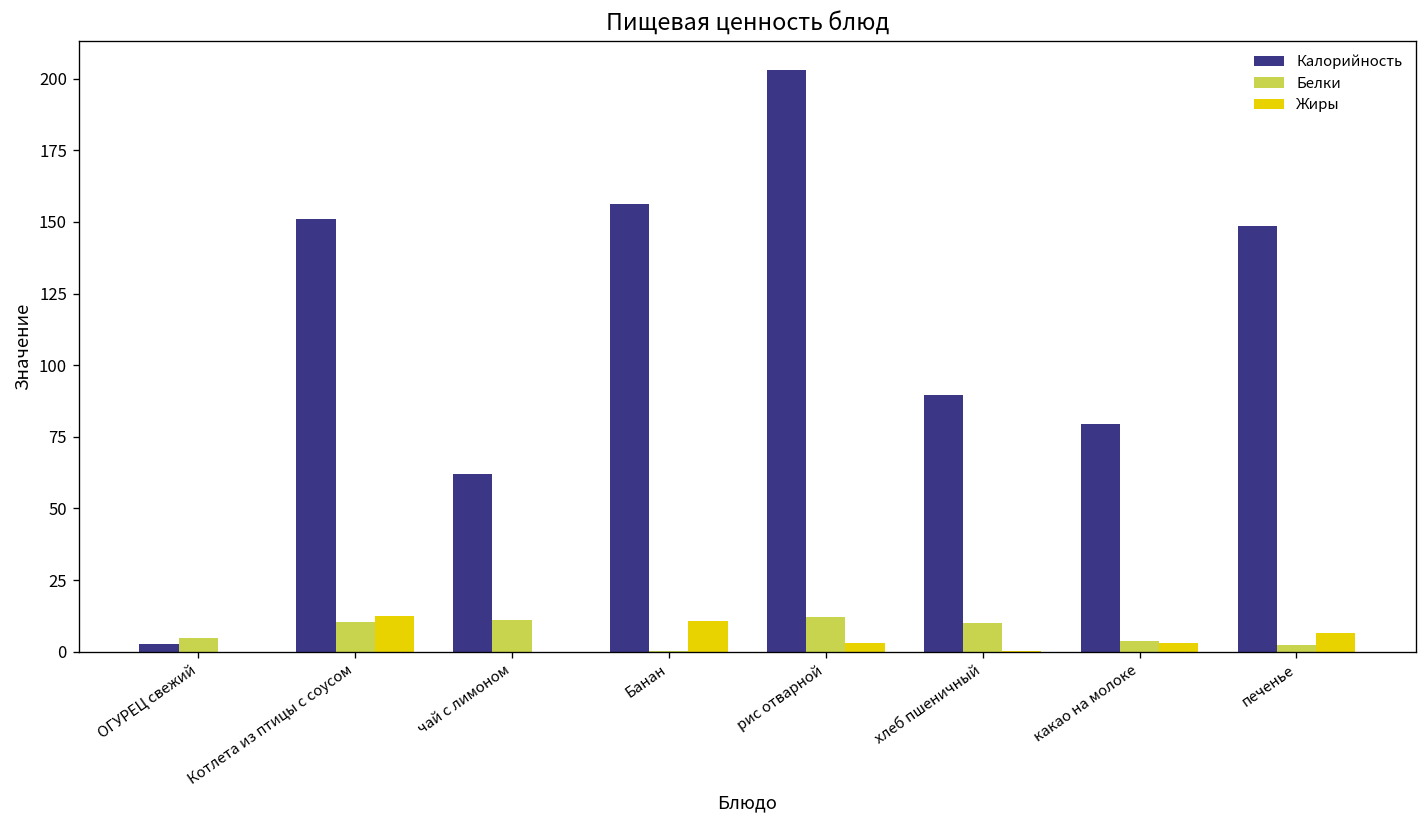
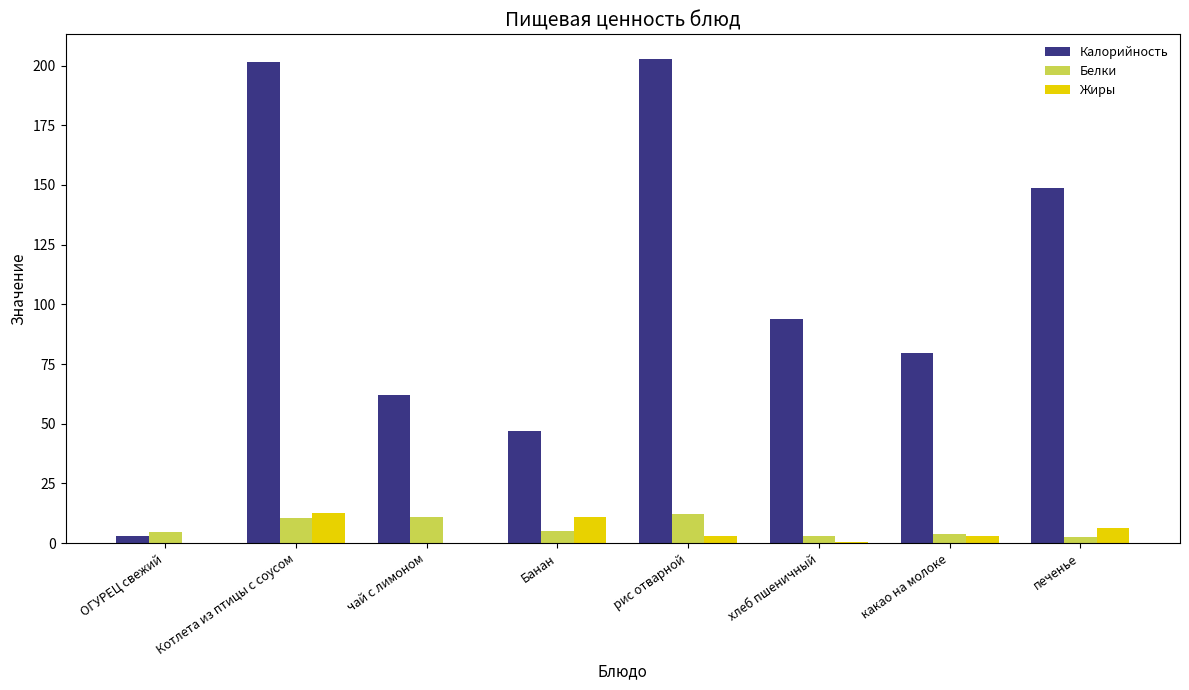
  {
    "Калорийность": {
      "ОГУРЕЦ свежий": 3,
-     "Котлета из птицы с соусом": 151,
+     "Котлета из птицы с соусом": 201,
      "чай с лимоном": 62,
-     "Банан": 156,
+     "Банан": 47,
      "рис отварной": 203,
-     "хлеб пшеничный": 90,
+     "хлеб пшеничный": 94,
      "какао на молоке": 80,
      "печенье": 149
    },
    "Белки": {
      "ОГУРЕЦ свежий": 5,
      "Котлета из птицы с соусом": 10,
      "чай с лимоном": 11,
-     "Банан": 0,
+     "Банан": 5,
      "рис отварной": 12,
-     "хлеб пшеничный": 10,
+     "хлеб пшеничный": 3,
      "какао на молоке": 4,
      "печенье": 2
    },
    "Жиры": {
      "Котлета из птицы с соусом": 12,
      "Банан": 11,
      "рис отварной": 3,
      "какао на молоке": 3,
      "печенье": 6
    }
  }
